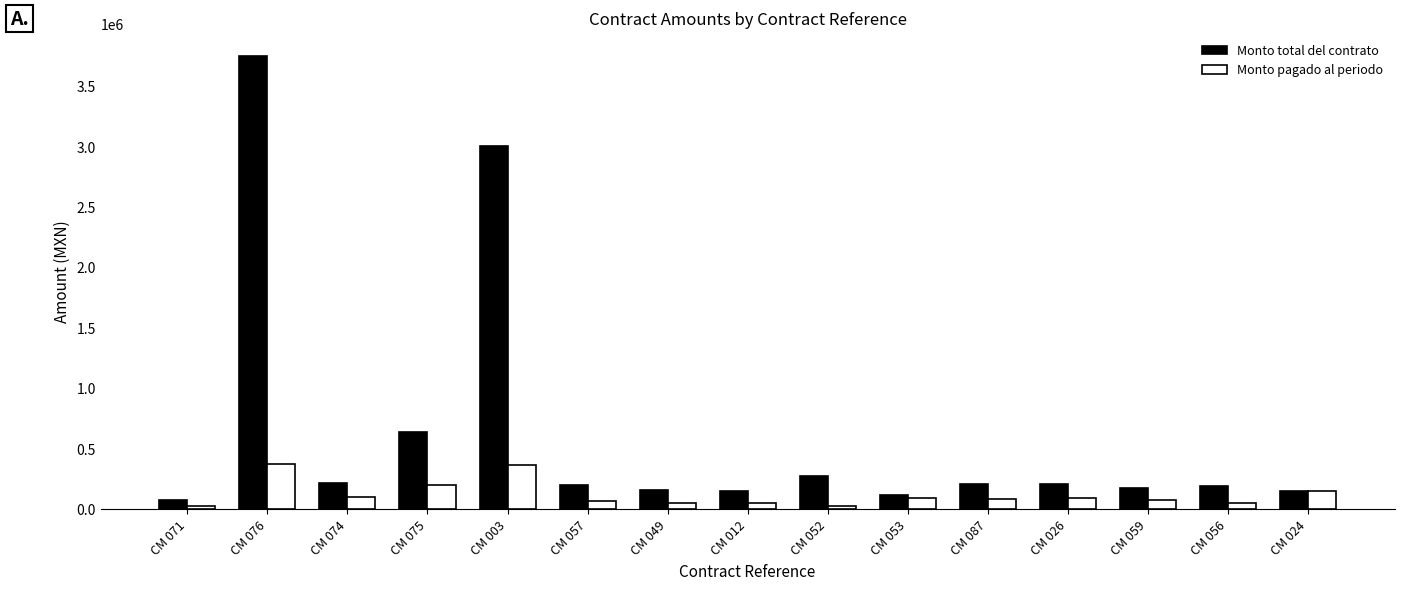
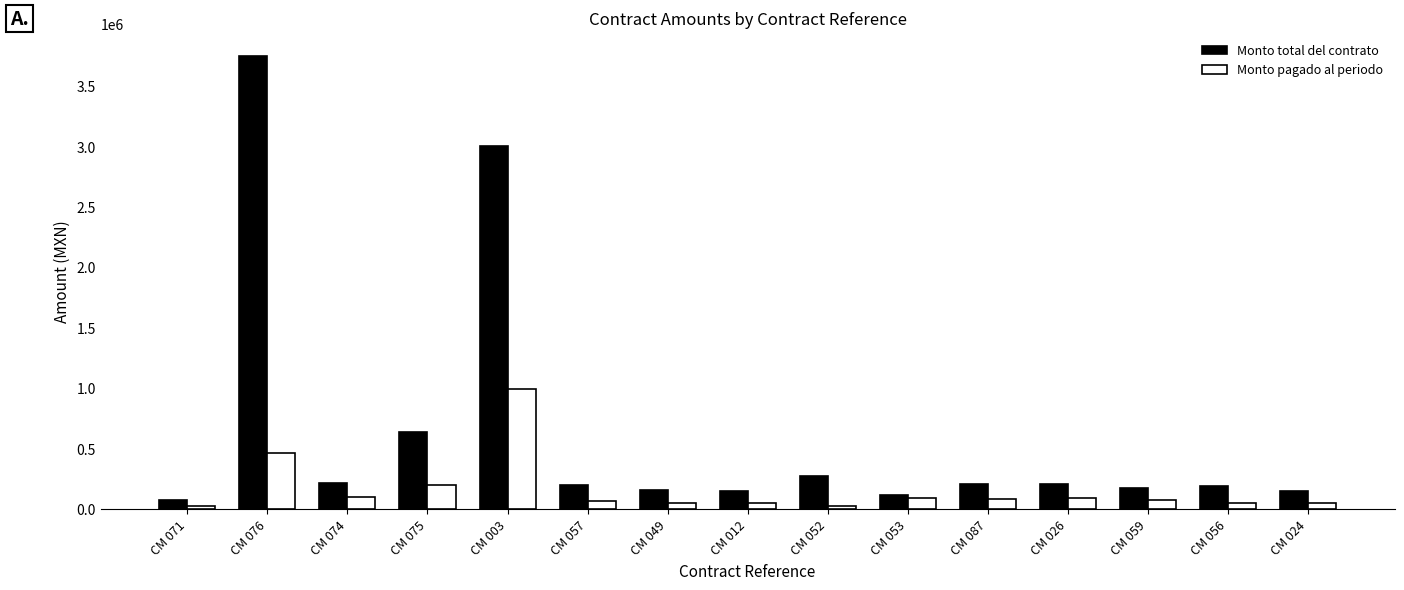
  {
    "Monto total del contrato": {
      "CM 071": 80000,
      "CM 076": 3750000,
      "CM 074": 220000,
      "CM 075": 640000,
      "CM 003": 3000000,
      "CM 057": 200000,
      "CM 049": 160000,
      "CM 012": 150000,
      "CM 052": 270000,
      "CM 053": 110000,
      "CM 087": 210000,
      "CM 026": 210000,
      "CM 059": 170000,
      "CM 056": 190000,
      "CM 024": 150000
    },
    "Monto pagado al periodo": {
      "CM 071": 20000,
-     "CM 076": 380000,
+     "CM 076": 460000,
      "CM 074": 100000,
      "CM 075": 200000,
-     "CM 003": 360000,
+     "CM 003": 990000,
      "CM 057": 70000,
      "CM 049": 50000,
      "CM 012": 50000,
      "CM 052": 20000,
      "CM 053": 90000,
      "CM 087": 80000,
      "CM 026": 90000,
      "CM 059": 80000,
      "CM 056": 50000,
-     "CM 024": 150000
+     "CM 024": 50000
    }
  }
